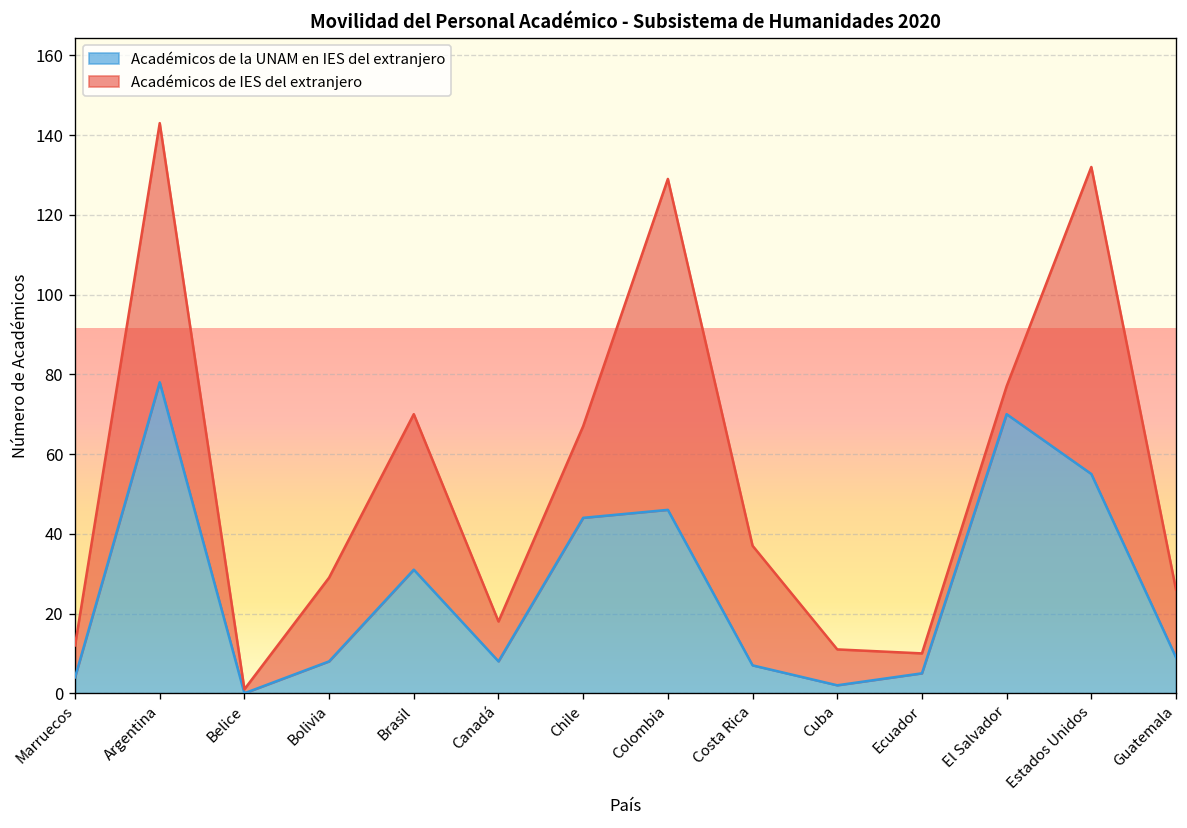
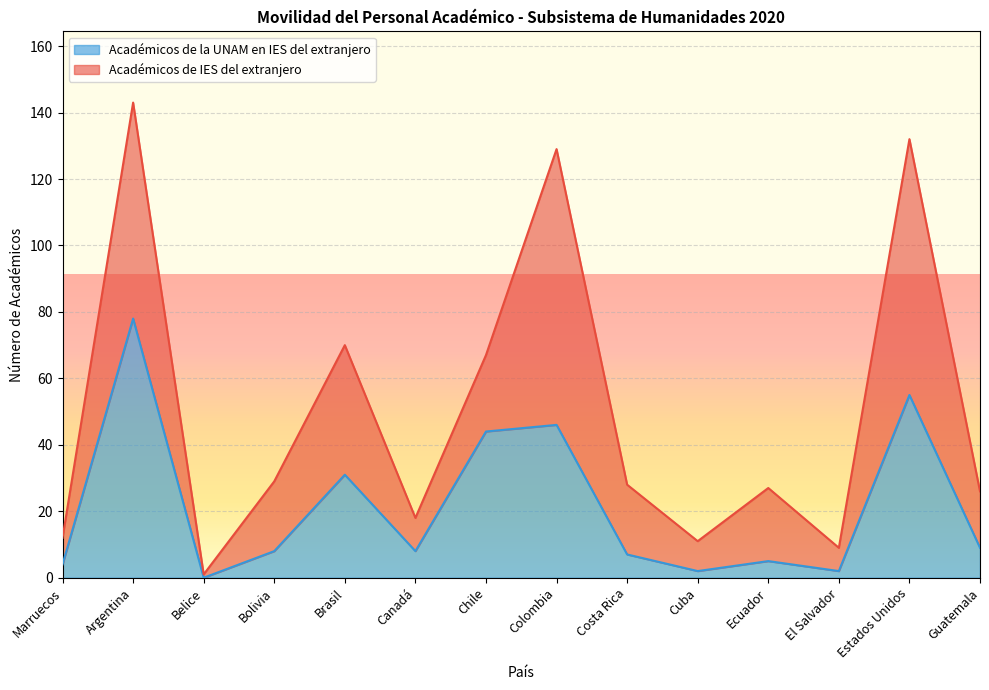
  {
    "Académicos de la UNAM en IES del extranjero": {
      "Marruecos": 4,
      "Argentina": 78,
      "Belice": 0,
      "Bolivia": 8,
      "Brasil": 31,
      "Canadá": 8,
      "Chile": 44,
      "Colombia": 46,
      "Costa Rica": 7,
      "Cuba": 2,
      "Ecuador": 5,
-     "El Salvador": 70,
+     "El Salvador": 2,
      "Estados Unidos": 55,
      "Guatemala": 9
    },
    "Académicos de IES del extranjero": {
      "Marruecos": 8,
      "Argentina": 65,
      "Belice": 1,
      "Bolivia": 21,
      "Brasil": 39,
      "Canadá": 10,
      "Chile": 23,
      "Colombia": 83,
-     "Costa Rica": 30,
+     "Costa Rica": 21,
      "Cuba": 9,
-     "Ecuador": 5,
+     "Ecuador": 22,
      "El Salvador": 7,
      "Estados Unidos": 77,
      "Guatemala": 17
    }
  }
